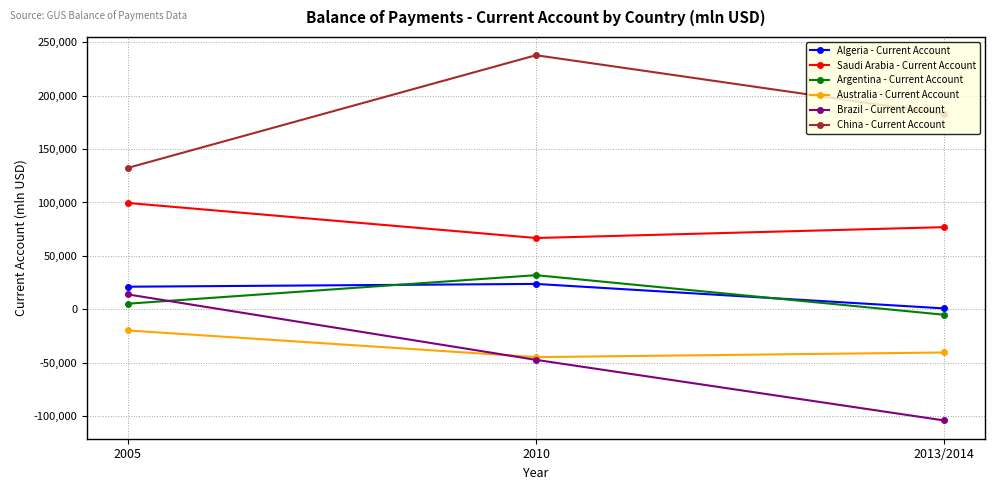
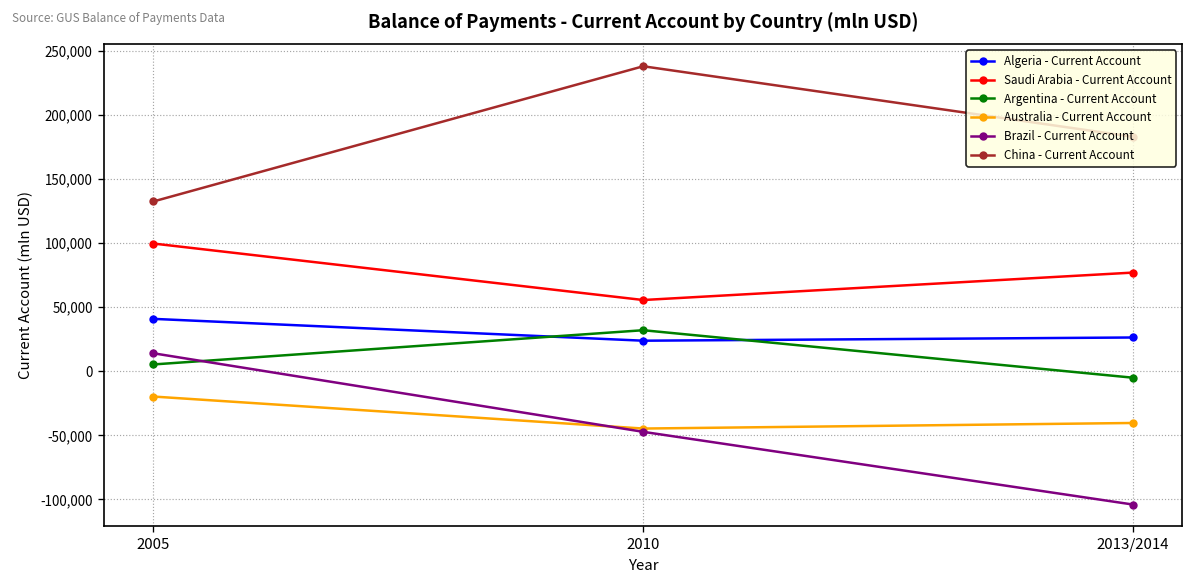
  {
    "Algeria - Current Account": {
-     "2005": "21,000",
+     "2005": "41,000",
      "2010": "24,000",
-     "2013/2014": "1,000"
+     "2013/2014": "26,000"
    },
    "Saudi Arabia - Current Account": {
      "2005": "100,000",
-     "2010": "67,000",
+     "2010": "56,000",
      "2013/2014": "77,000"
    },
    "Argentina - Current Account": {
      "2005": "5,000",
      "2010": "32,000",
      "2013/2014": "-5,000"
    },
    "Australia - Current Account": {
      "2005": "-20,000",
      "2010": "-45,000",
      "2013/2014": "-40,000"
    },
    "Brazil - Current Account": {
      "2005": "14,000",
      "2010": "-47,000",
      "2013/2014": "-104,000"
    },
    "China - Current Account": {
      "2005": "132,000",
      "2010": "238,000"
    }
  }
